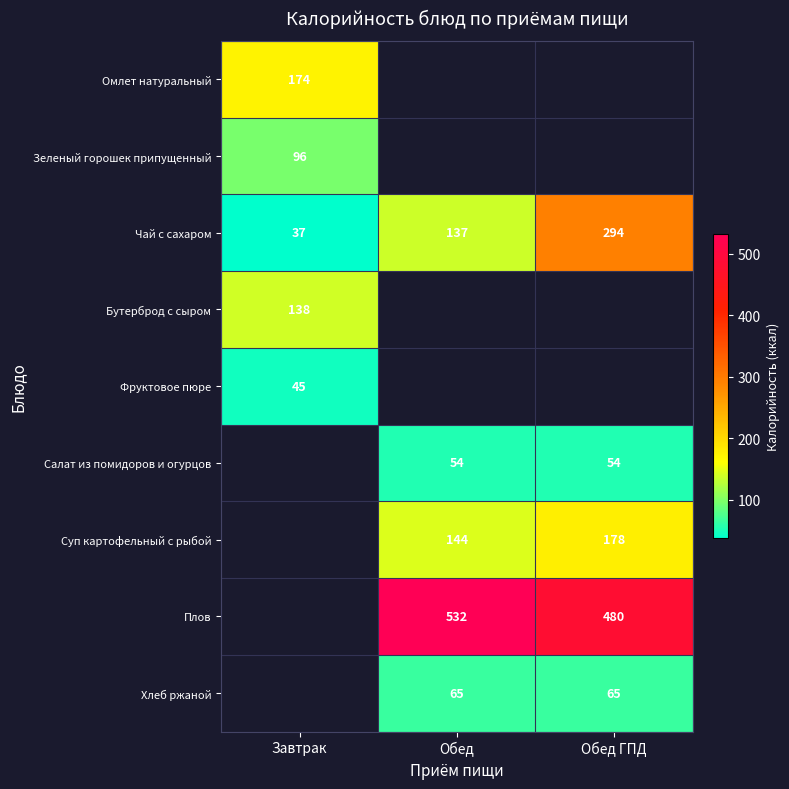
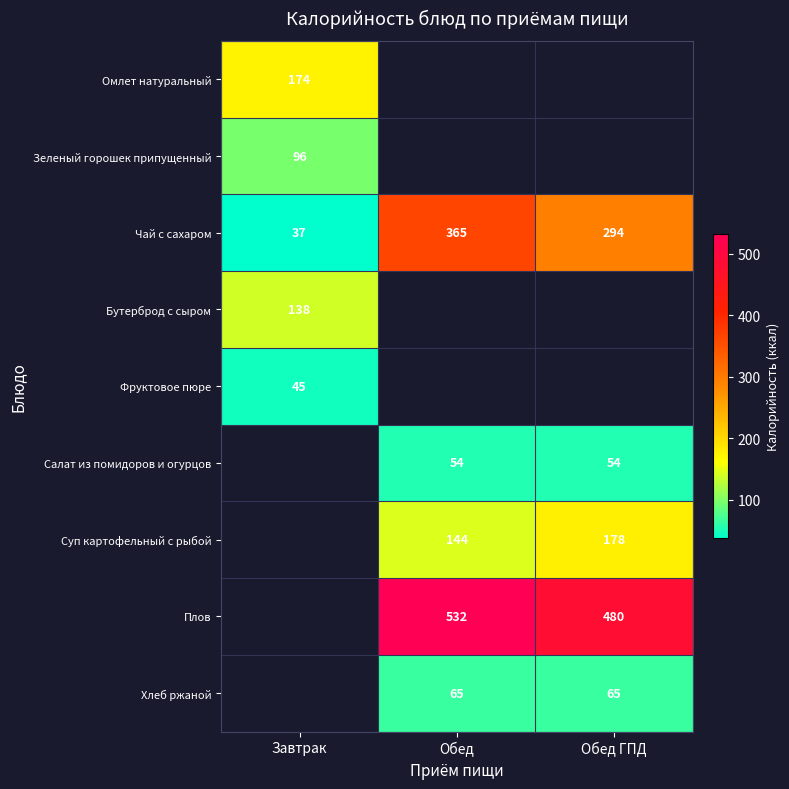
  {
    "Омлет натуральный": {
      "Завтрак": 174
    },
    "Зеленый горошек припущенный": {
      "Завтрак": 96
    },
    "Чай с сахаром": {
      "Завтрак": 37,
-     "Обед": 137,
+     "Обед": 365,
      "Обед ГПД": 294
    },
    "Бутерброд с сыром": {
      "Завтрак": 138
    },
    "Фруктовое пюре": {
      "Завтрак": 45
    },
    "Салат из помидоров и огурцов": {
      "Обед": 54,
      "Обед ГПД": 54
    },
    "Суп картофельный с рыбой": {
      "Обед": 144,
      "Обед ГПД": 178
    },
    "Плов": {
      "Обед": 532,
      "Обед ГПД": 480
    },
    "Хлеб ржаной": {
      "Обед": 65,
      "Обед ГПД": 65
    }
  }
